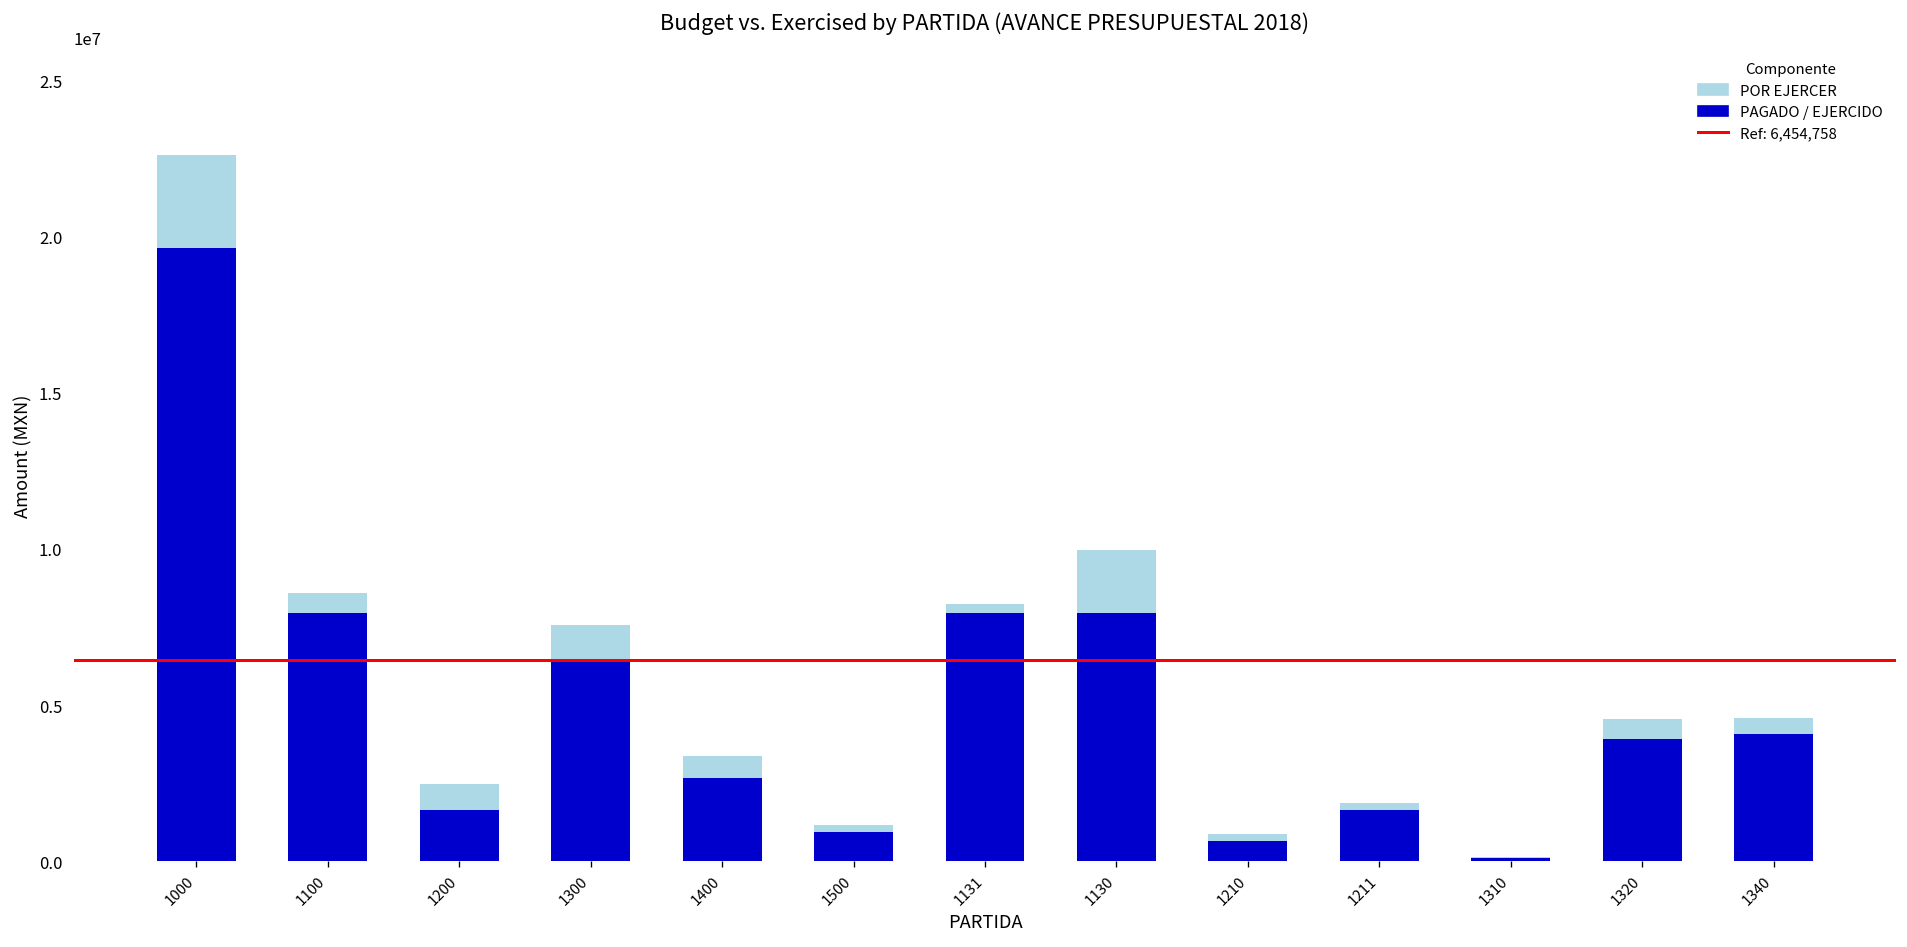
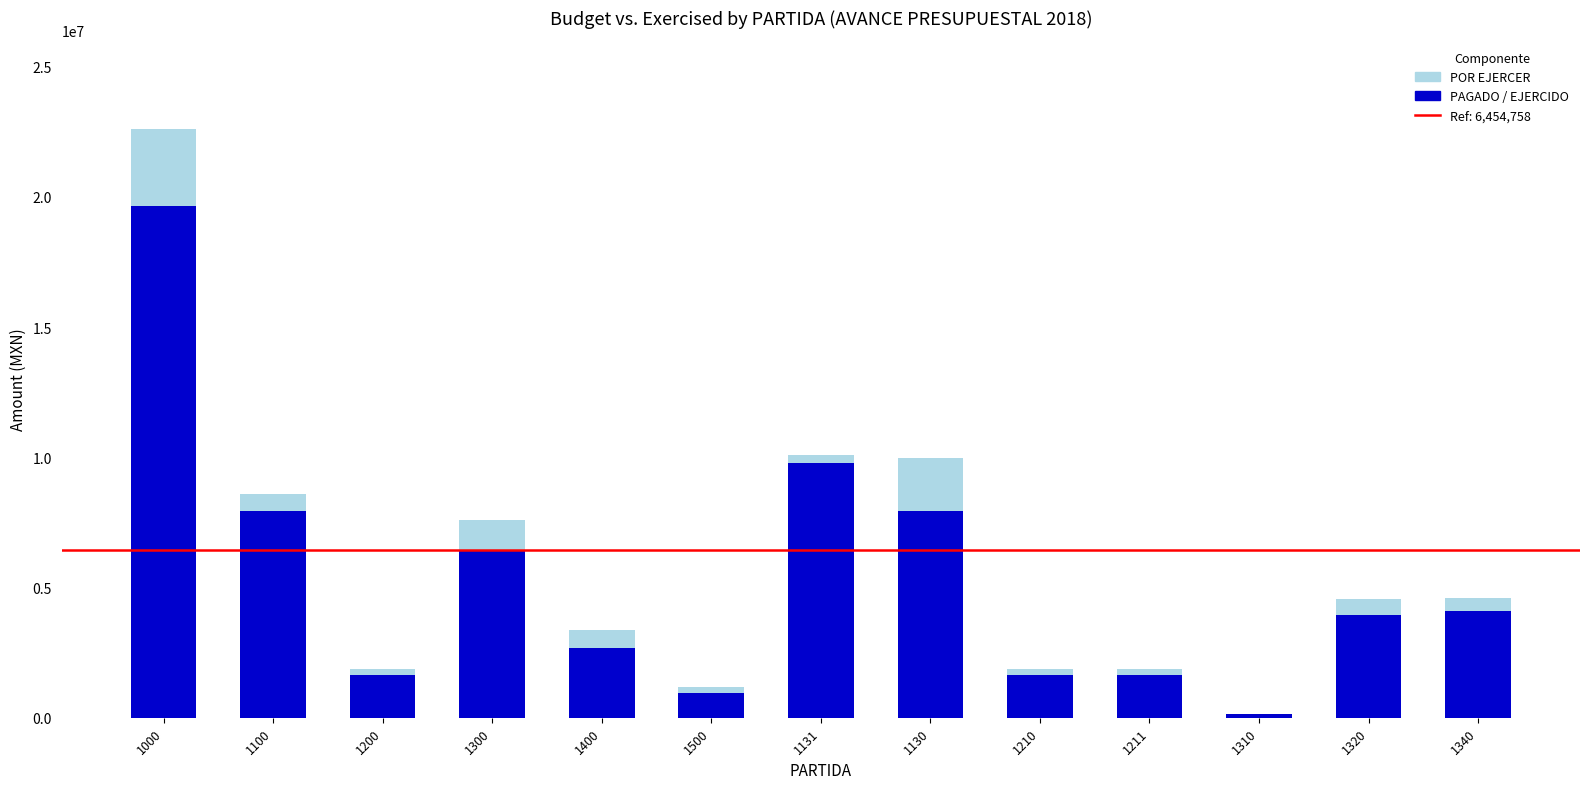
  {
    "PAGADO / EJERCIDO": {
      "1000": 19600000,
      "1100": 7900000,
      "1200": 1700000,
      "1300": 6400000,
      "1400": 2700000,
      "1500": 900000,
-     "1131": 7900000,
+     "1131": 9800000,
      "1130": 7900000,
-     "1210": 600000,
+     "1210": 1700000,
      "1211": 1700000,
      "1310": 100000,
      "1320": 3900000,
      "1340": 4100000
    },
    "POR EJERCER": {
      "1000": 3000000,
      "1100": 700000,
-     "1200": 800000,
+     "1200": 200000,
      "1300": 1200000,
      "1400": 700000,
      "1500": 200000,
      "1131": 300000,
      "1130": 2000000,
      "1210": 200000,
      "1211": 200000,
      "1320": 600000,
      "1340": 500000
    }
  }
